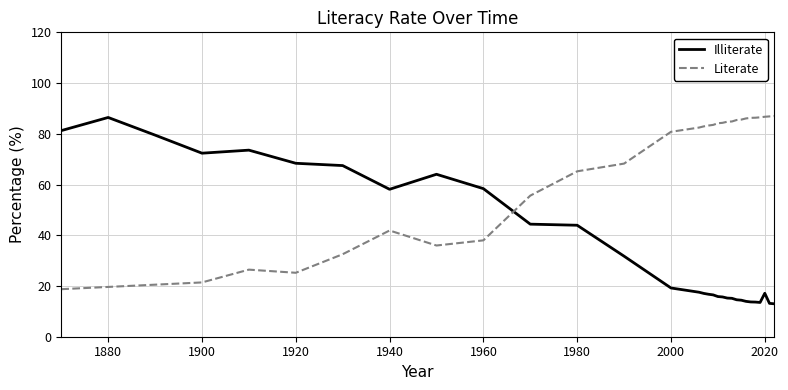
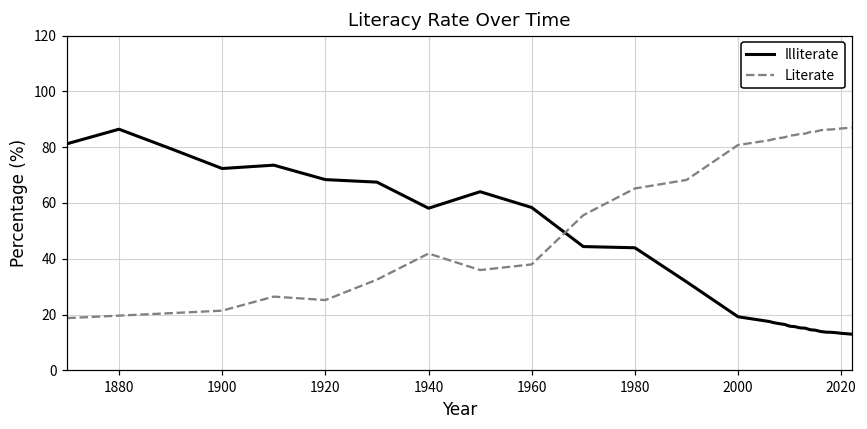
  {
    "Illiterate": {
      "1880": 86,
      "1900": 72,
      "1920": 68,
      "1940": 58,
      "1960": 58,
      "1980": 44,
      "2000": 19,
-     "2020": 17
+     "2020": 13
    },
    "Literate": {
      "1880": 20,
      "1900": 21,
      "1920": 25,
      "1940": 42,
      "1960": 38,
      "1980": 65,
      "2000": 81,
      "2020": 87
    }
  }
